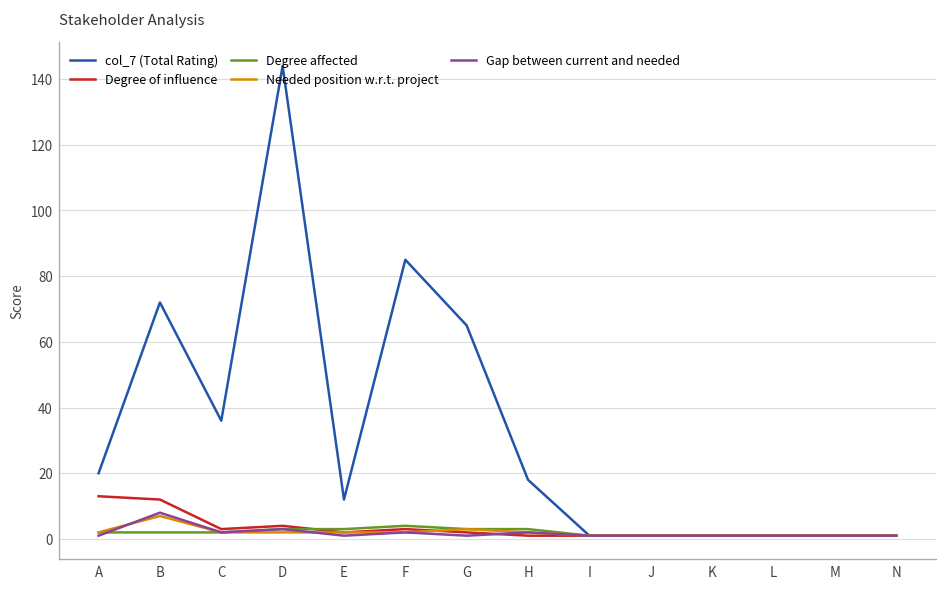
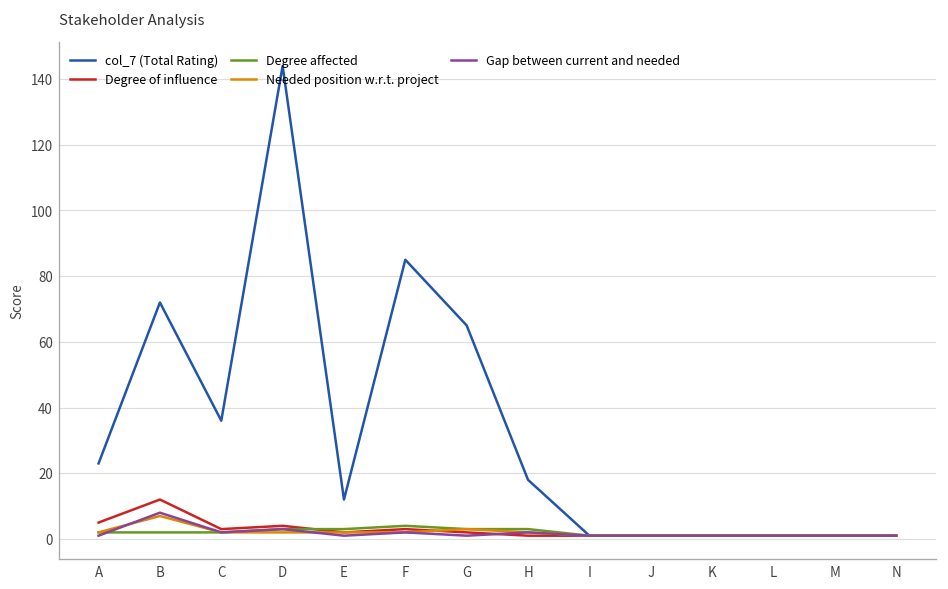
  {
    "col_7 (Total Rating)": {
-     "A": 20,
+     "A": 23,
      "B": 72,
      "C": 36,
      "D": 144,
      "E": 12,
      "F": 85,
      "G": 65,
      "H": 18
    },
    "Degree of influence": {
-     "A": 13,
+     "A": 5,
      "B": 12,
      "C": 3,
      "D": 4,
      "F": 3,
      "G": 2,
      "H": 1
    },
    "Degree affected": {
      "B": 2,
      "E": 3,
      "F": 4,
      "H": 3
    },
    "Needed position w.r.t. project": {
      "B": 7,
      "D": 2
    },
    "Gap between current and needed": {
      "A": 1,
      "B": 8,
      "E": 1,
      "G": 1
    }
  }
